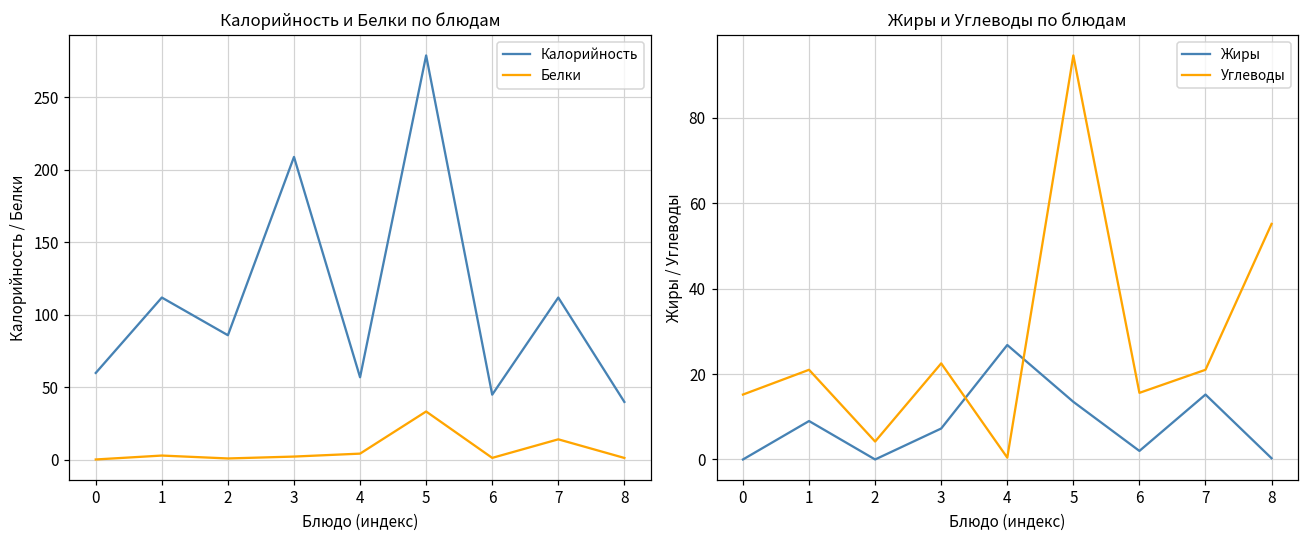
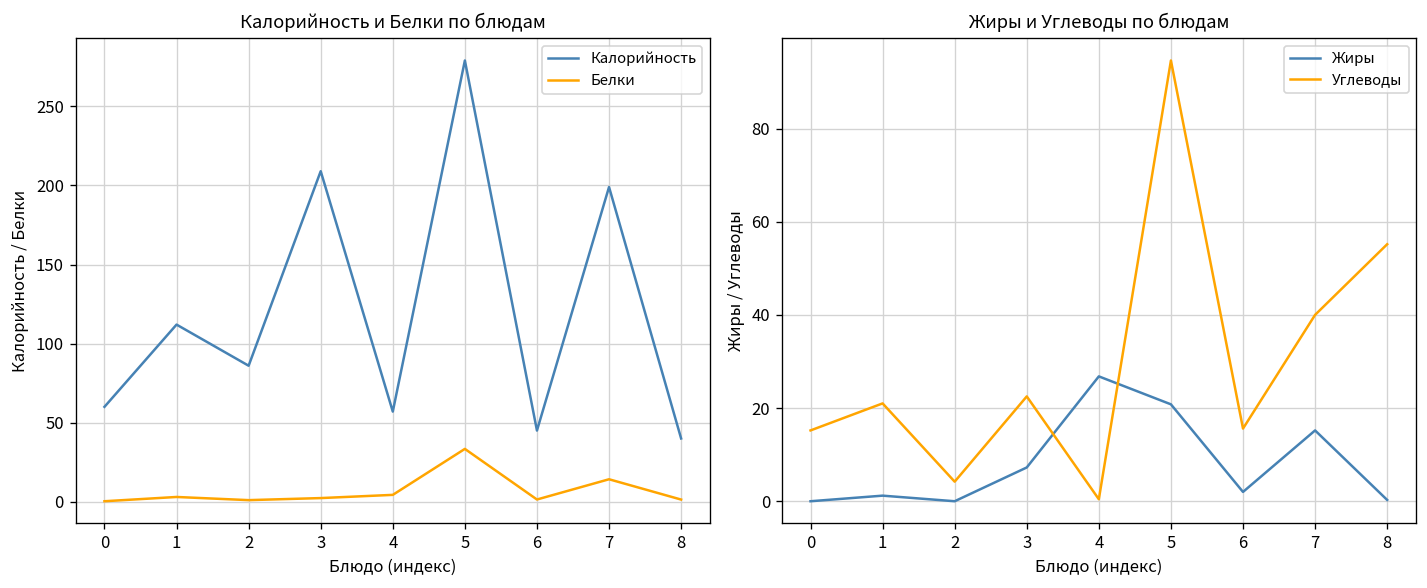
  {
    "Калорийность и Белки по блюдам": {
      "Калорийность": {
        "0": 60,
        "1": 112,
        "2": 86,
        "3": 209,
        "4": 57,
        "5": 279,
        "6": 45,
-       "7": 112,
+       "7": 199,
        "8": 40
      },
      "Белки": {
        "0": 0,
        "1": 3,
        "2": 1,
        "3": 2,
        "4": 4,
        "5": 33,
        "6": 1,
        "7": 14,
        "8": 1
      }
    },
    "Жиры и Углеводы по блюдам": {
      "Жиры": {
        "0": 0,
-       "1": 9,
+       "1": 1,
        "2": 0,
        "3": 7,
        "4": 27,
-       "5": 14,
+       "5": 21,
        "6": 2,
        "7": 15,
        "8": 0
      },
      "Углеводы": {
        "0": 15,
        "1": 21,
        "2": 4,
        "3": 23,
        "4": 0,
        "5": 95,
        "6": 16,
-       "7": 21,
+       "7": 40,
        "8": 55
      }
    }
  }
